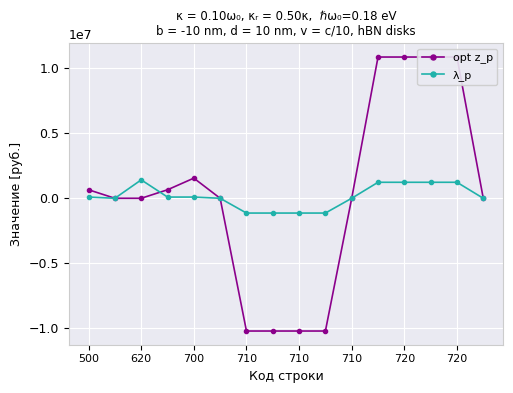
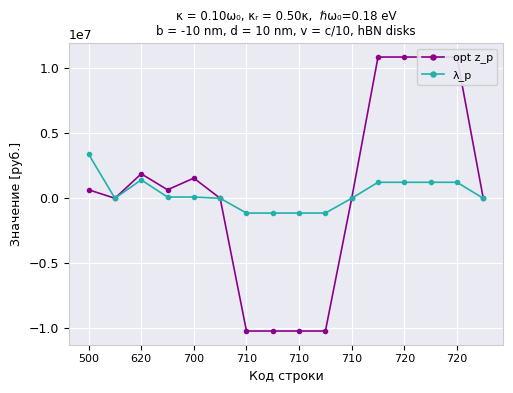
  {
    "opt z_p": {
      "500": 700000,
-     "620": 0,
+     "620": 1900000,
      "700": 1500000
    },
    "λ_p": {
-     "500": 100000,
+     "500": 3400000,
      "620": 1400000,
      "700": 100000
    }
  }
